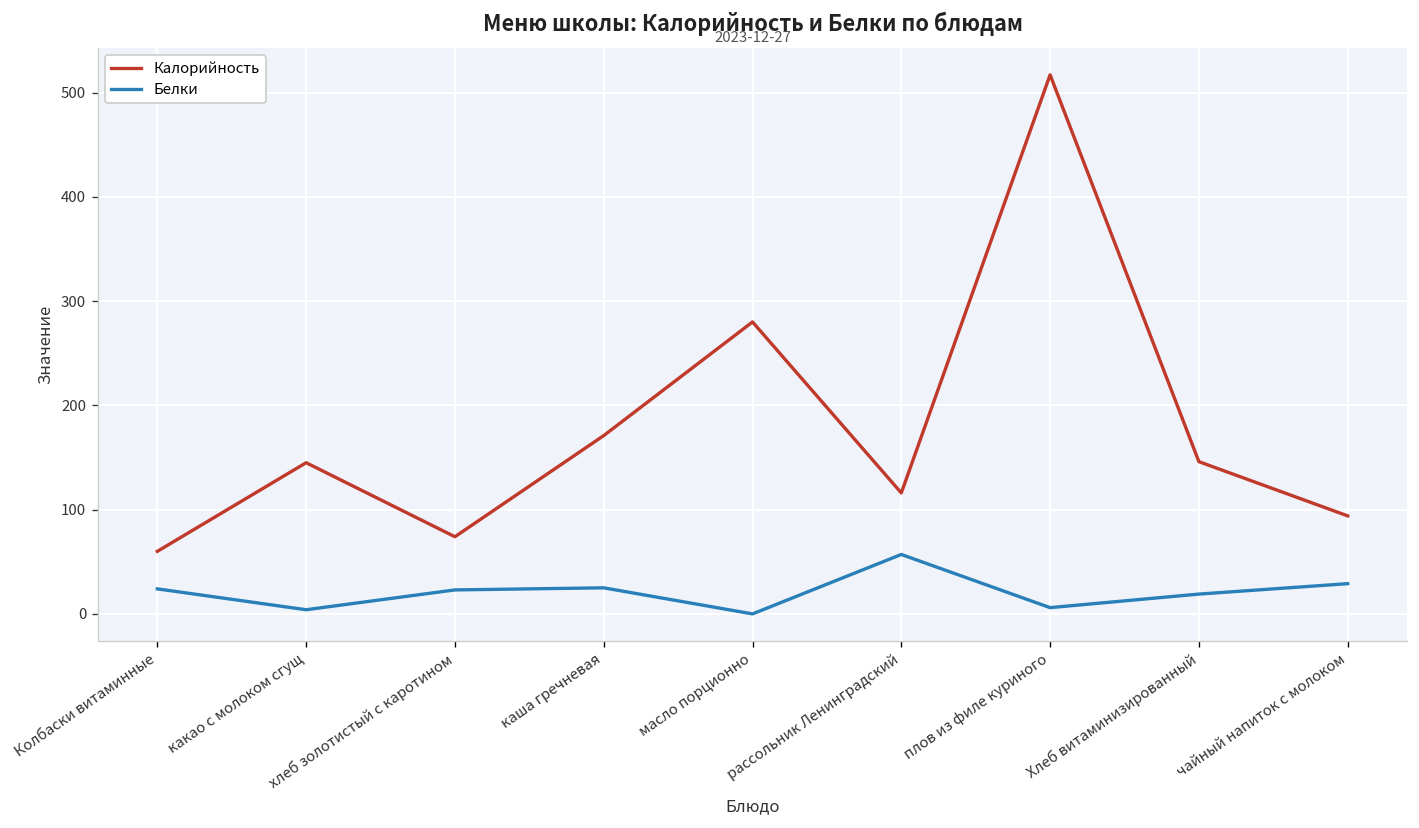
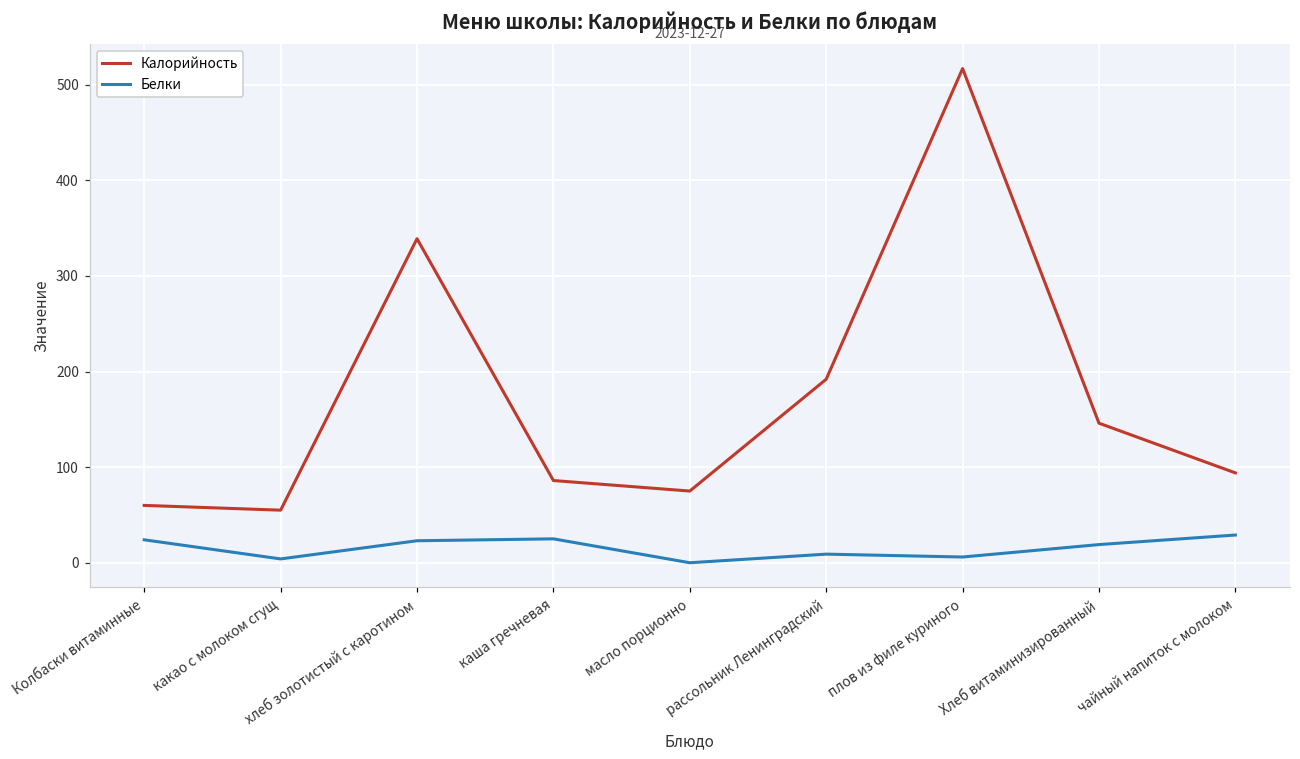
  {
    "Калорийность": {
      "Колбаски витаминные": 60,
-     "какао с молоком сгущ": 150,
-     "хлеб золотистый с каротином": 70,
-     "каша гречневая": 170,
-     "масло порционно": 280,
-     "рассольник Ленинградский": 120,
+     "какао с молоком сгущ": 60,
+     "хлеб золотистый с каротином": 340,
+     "каша гречневая": 90,
+     "масло порционно": 80,
+     "рассольник Ленинградский": 190,
      "плов из филе куриного": 520,
      "Хлеб витаминизированный": 150,
      "чайный напиток с молоком": 90
    },
    "Белки": {
      "Колбаски витаминные": 20,
      "какао с молоком сгущ": 0,
      "хлеб золотистый с каротином": 20,
      "каша гречневая": 30,
      "масло порционно": 0,
-     "рассольник Ленинградский": 60,
+     "рассольник Ленинградский": 10,
      "плов из филе куриного": 10,
      "Хлеб витаминизированный": 20,
      "чайный напиток с молоком": 30
    }
  }
